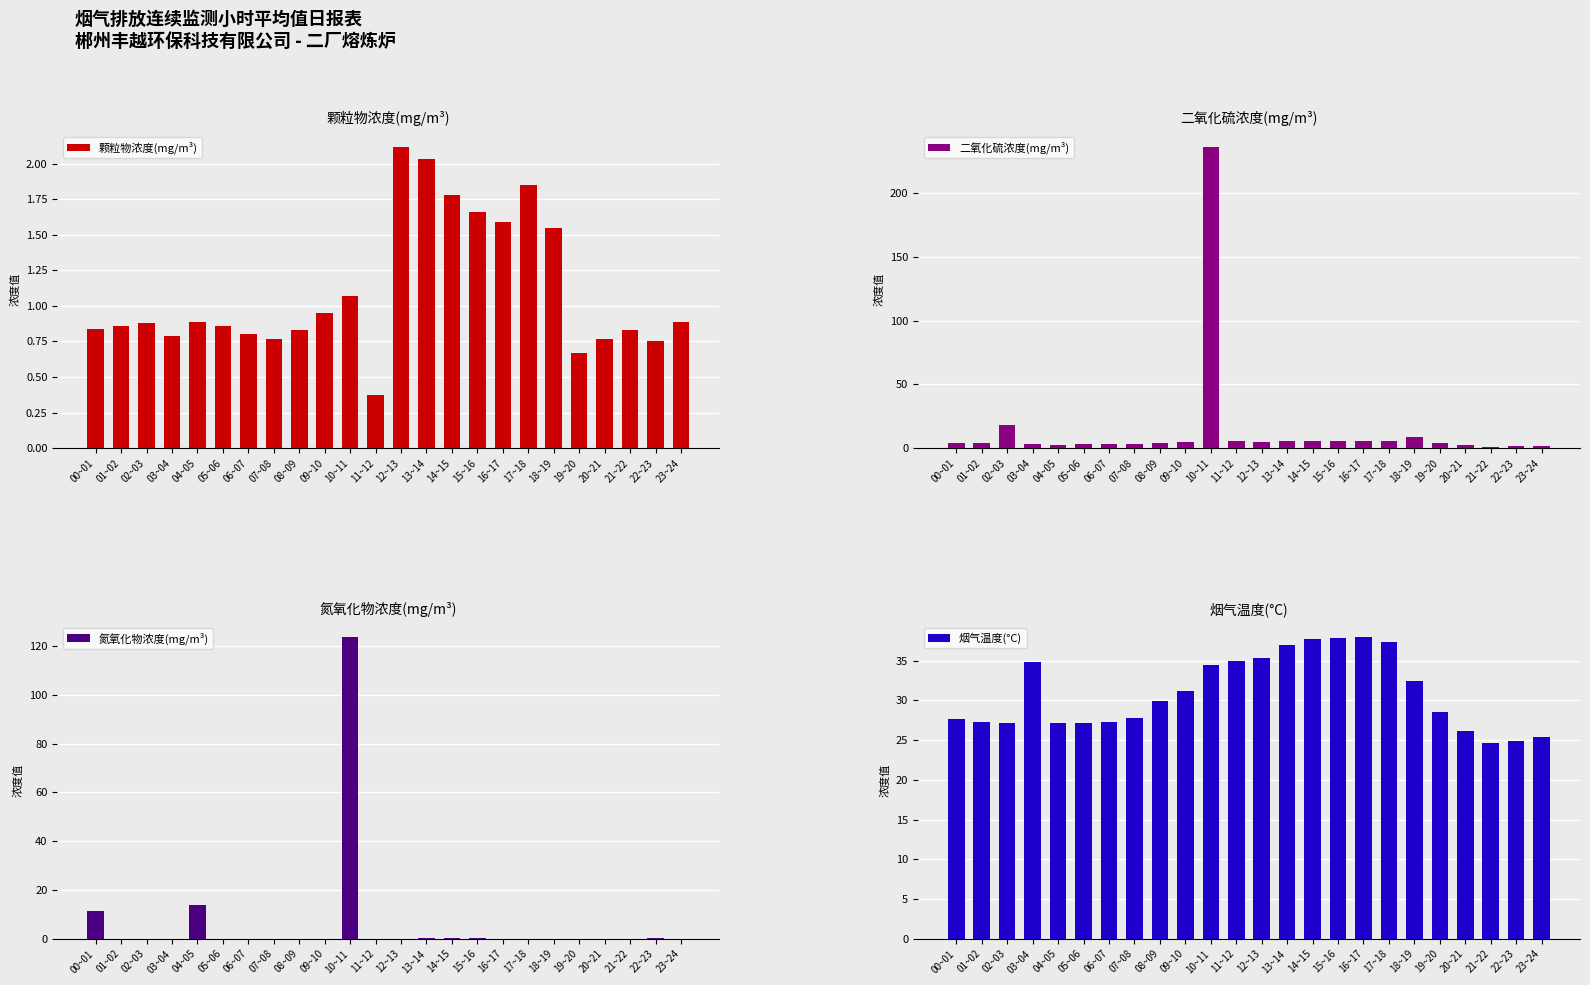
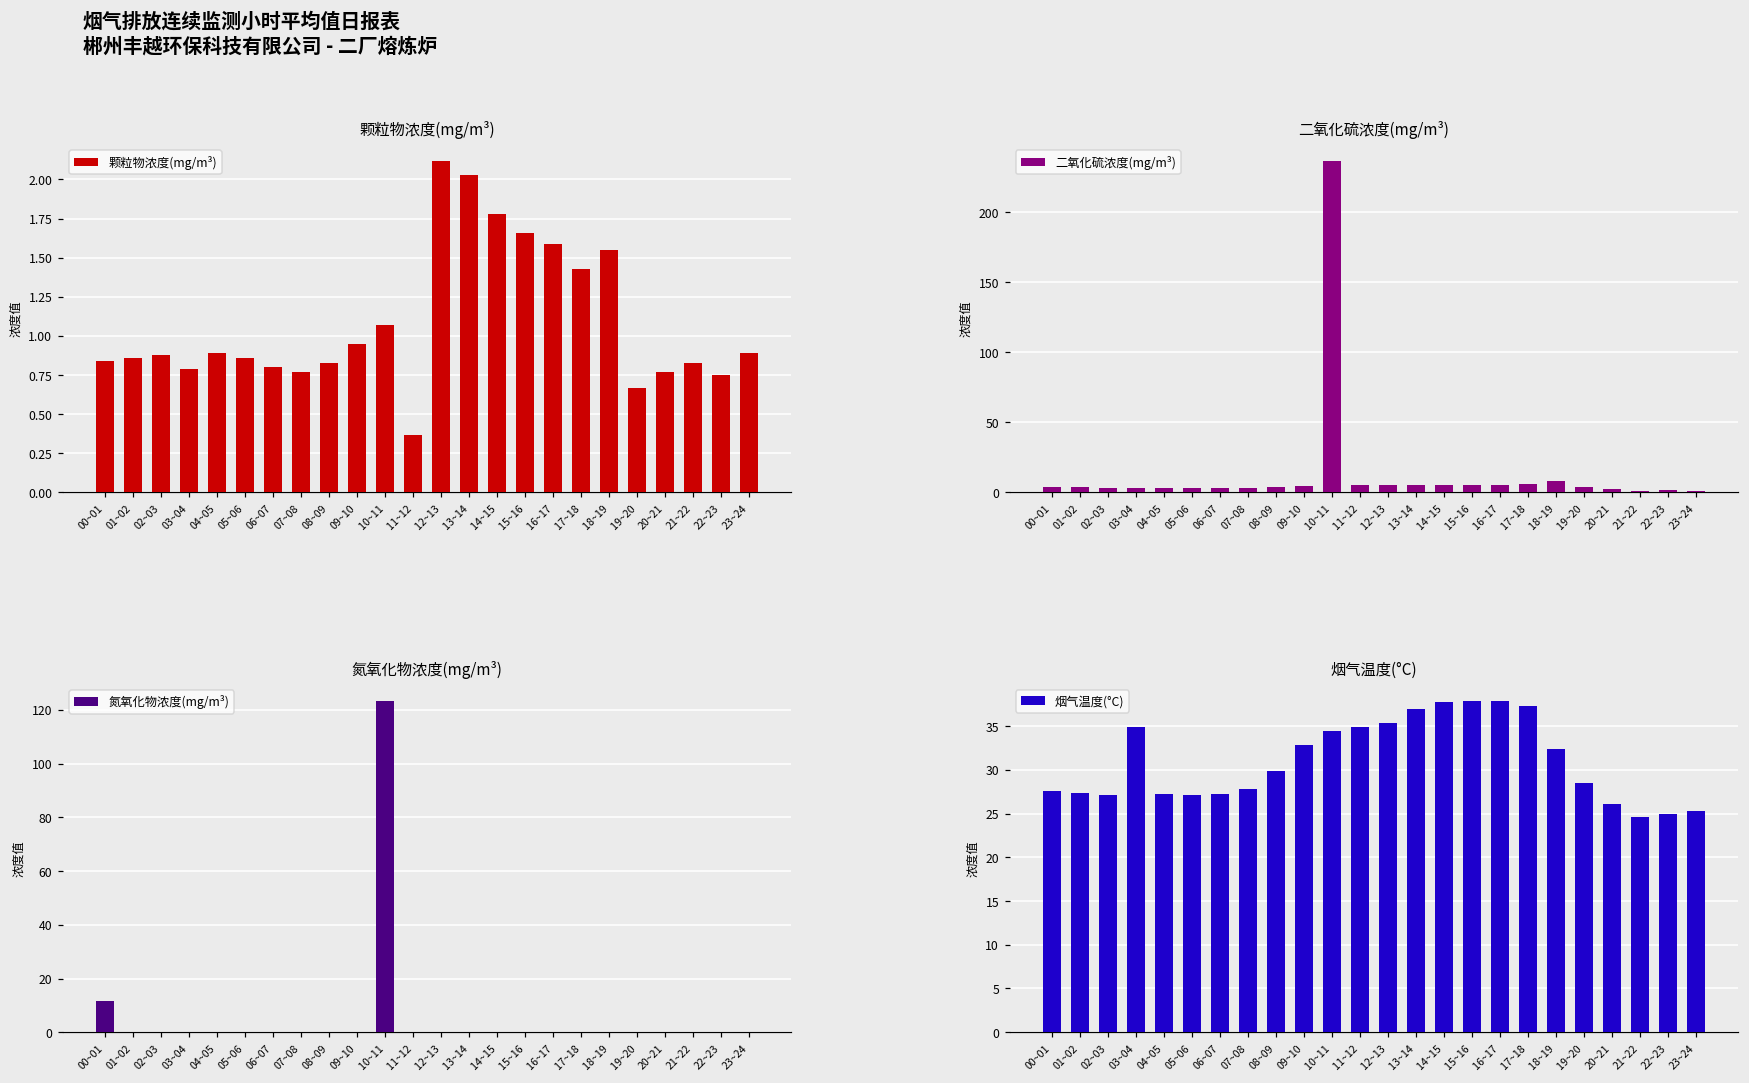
  {
    "颗粒物浓度(mg/m³)": {
      "00~01": 0.84,
      "01~02": 0.86,
      "02~03": 0.88,
      "03~04": 0.79,
      "04~05": 0.89,
      "05~06": 0.86,
      "06~07": 0.80,
      "07~08": 0.77,
      "08~09": 0.83,
      "09~10": 0.95,
      "10~11": 1.07,
      "11~12": 0.37,
      "12~13": 2.12,
      "13~14": 2.03,
      "14~15": 1.78,
      "15~16": 1.66,
      "16~17": 1.59,
-     "17~18": 1.85,
+     "17~18": 1.43,
      "18~19": 1.55,
      "19~20": 0.67,
      "20~21": 0.77,
      "21~22": 0.83,
      "22~23": 0.75,
      "23~24": 0.89
    },
    "二氧化硫浓度(mg/m³)": {
      "00~01": 4,
      "01~02": 4,
-     "02~03": 18,
+     "02~03": 3,
      "03~04": 3,
      "04~05": 3,
      "05~06": 3,
      "06~07": 3,
      "07~08": 3,
      "08~09": 4,
      "09~10": 5,
      "10~11": 237,
      "11~12": 5,
      "12~13": 5,
      "13~14": 5,
      "14~15": 5,
      "15~16": 6,
      "16~17": 6,
      "17~18": 6,
      "18~19": 8,
      "19~20": 4,
      "20~21": 2
    },
    "氮氧化物浓度(mg/m³)": {
      "00~01": 12,
      "01~02": 0,
      "03~04": 0,
-     "04~05": 14,
+     "04~05": 0,
      "05~06": 0,
      "06~07": 0,
      "07~08": 0,
      "08~09": 0,
      "10~11": 124
    },
    "烟气温度(°C)": {
      "00~01": 28,
      "01~02": 27,
      "02~03": 27,
      "03~04": 35,
      "04~05": 27,
      "05~06": 27,
      "06~07": 27,
      "07~08": 28,
      "08~09": 30,
-     "09~10": 31,
+     "09~10": 33,
      "10~11": 34,
      "11~12": 35,
      "12~13": 35,
      "13~14": 37,
      "14~15": 38,
      "15~16": 38,
      "16~17": 38,
      "17~18": 37,
      "18~19": 32,
      "19~20": 28,
      "20~21": 26,
      "21~22": 25,
      "22~23": 25,
      "23~24": 25
    }
  }
